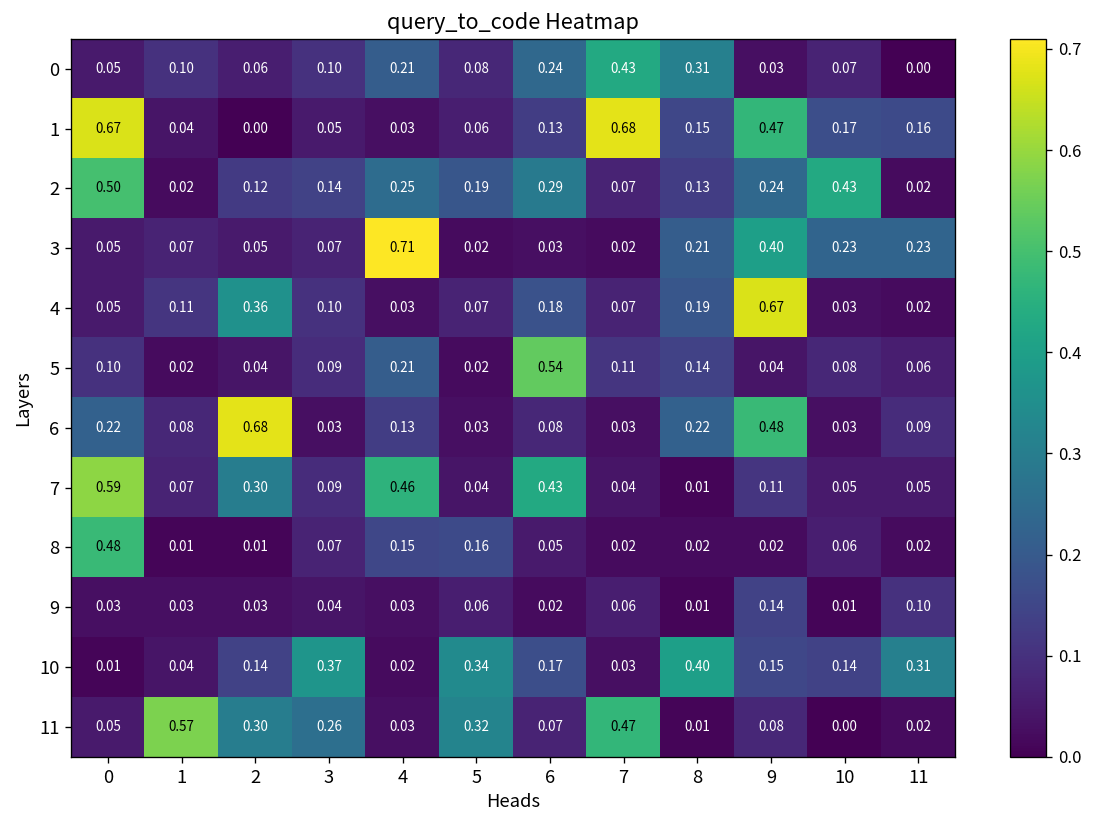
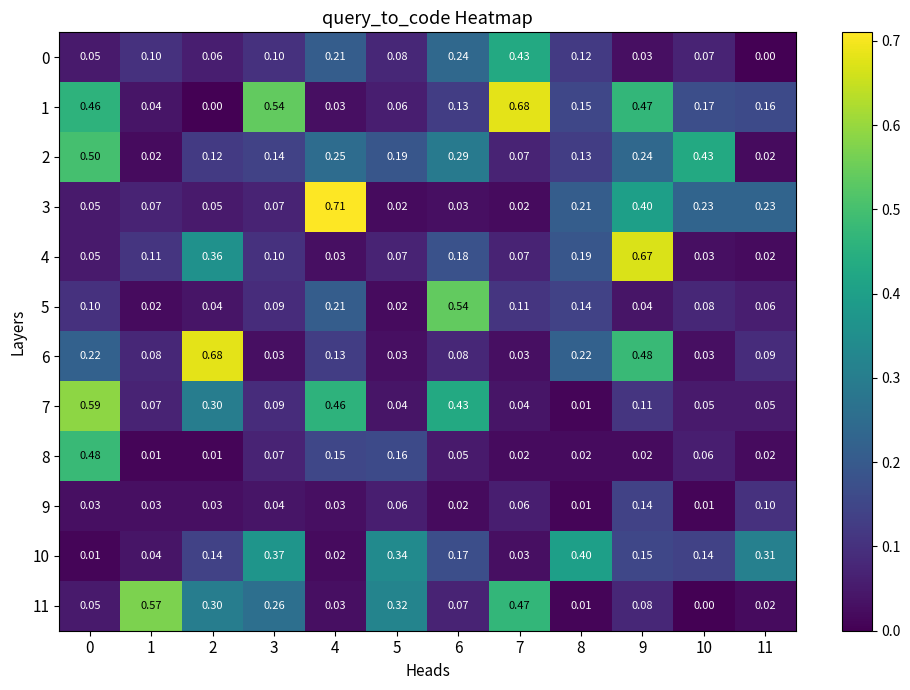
  {
    "0": {
      "0": 0.05,
      "1": 0.10,
      "2": 0.06,
      "3": 0.10,
      "4": 0.21,
      "5": 0.08,
      "6": 0.24,
      "7": 0.43,
-     "8": 0.31,
+     "8": 0.12,
      "9": 0.03,
      "10": 0.07,
      "11": 0.00
    },
    "1": {
-     "0": 0.67,
+     "0": 0.46,
      "1": 0.04,
      "2": 0.00,
-     "3": 0.05,
+     "3": 0.54,
      "4": 0.03,
      "5": 0.06,
      "6": 0.13,
      "7": 0.68,
      "8": 0.15,
      "9": 0.47,
      "10": 0.17,
      "11": 0.16
    },
    "2": {
      "0": 0.50,
      "1": 0.02,
      "2": 0.12,
      "3": 0.14,
      "4": 0.25,
      "5": 0.19,
      "6": 0.29,
      "7": 0.07,
      "8": 0.13,
      "9": 0.24,
      "10": 0.43,
      "11": 0.02
    },
    "3": {
      "0": 0.05,
      "1": 0.07,
      "2": 0.05,
      "3": 0.07,
      "4": 0.71,
      "5": 0.02,
      "6": 0.03,
      "7": 0.02,
      "8": 0.21,
      "9": 0.40,
      "10": 0.23,
      "11": 0.23
    },
    "4": {
      "0": 0.05,
      "1": 0.11,
      "2": 0.36,
      "3": 0.10,
      "4": 0.03,
      "5": 0.07,
      "6": 0.18,
      "7": 0.07,
      "8": 0.19,
      "9": 0.67,
      "10": 0.03,
      "11": 0.02
    },
    "5": {
      "0": 0.10,
      "1": 0.02,
      "2": 0.04,
      "3": 0.09,
      "4": 0.21,
      "5": 0.02,
      "6": 0.54,
      "7": 0.11,
      "8": 0.14,
      "9": 0.04,
      "10": 0.08,
      "11": 0.06
    },
    "6": {
      "0": 0.22,
      "1": 0.08,
      "2": 0.68,
      "3": 0.03,
      "4": 0.13,
      "5": 0.03,
      "6": 0.08,
      "7": 0.03,
      "8": 0.22,
      "9": 0.48,
      "10": 0.03,
      "11": 0.09
    },
    "7": {
      "0": 0.59,
      "1": 0.07,
      "2": 0.30,
      "3": 0.09,
      "4": 0.46,
      "5": 0.04,
      "6": 0.43,
      "7": 0.04,
      "8": 0.01,
      "9": 0.11,
      "10": 0.05,
      "11": 0.05
    },
    "8": {
      "0": 0.48,
      "1": 0.01,
      "2": 0.01,
      "3": 0.07,
      "4": 0.15,
      "5": 0.16,
      "6": 0.05,
      "7": 0.02,
      "8": 0.02,
      "9": 0.02,
      "10": 0.06,
      "11": 0.02
    },
    "9": {
      "0": 0.03,
      "1": 0.03,
      "2": 0.03,
      "3": 0.04,
      "4": 0.03,
      "5": 0.06,
      "6": 0.02,
      "7": 0.06,
      "8": 0.01,
      "9": 0.14,
      "10": 0.01,
      "11": 0.10
    },
    "10": {
      "0": 0.01,
      "1": 0.04,
      "2": 0.14,
      "3": 0.37,
      "4": 0.02,
      "5": 0.34,
      "6": 0.17,
      "7": 0.03,
      "8": 0.40,
      "9": 0.15,
      "10": 0.14,
      "11": 0.31
    },
    "11": {
      "0": 0.05,
      "1": 0.57,
      "2": 0.30,
      "3": 0.26,
      "4": 0.03,
      "5": 0.32,
      "6": 0.07,
      "7": 0.47,
      "8": 0.01,
      "9": 0.08,
      "10": 0.00,
      "11": 0.02
    }
  }
